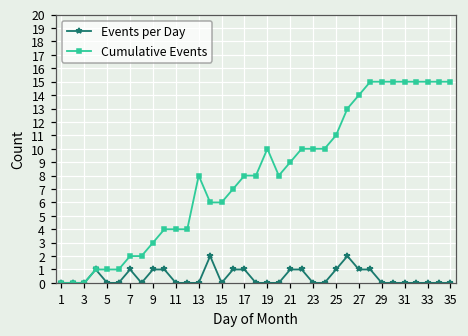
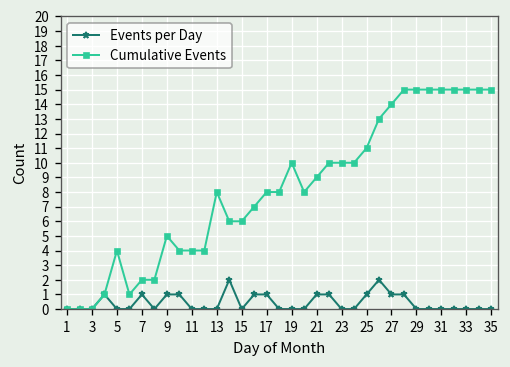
  {
    "Events per Day": {
      "5": 0,
      "7": 1,
      "9": 1,
      "11": 0,
      "13": 0,
      "15": 0,
      "17": 1,
      "19": 0,
      "21": 1,
      "23": 0,
      "25": 1,
      "27": 1,
      "29": 0,
      "31": 0,
      "33": 0,
      "35": 0
    },
    "Cumulative Events": {
-     "5": 1,
+     "5": 4,
      "7": 2,
-     "9": 3,
+     "9": 5,
      "11": 4,
      "13": 8,
      "15": 6,
      "17": 8,
      "19": 10,
      "21": 9,
      "23": 10,
      "25": 11,
      "27": 14,
      "29": 15,
      "31": 15,
      "33": 15,
      "35": 15
    }
  }
